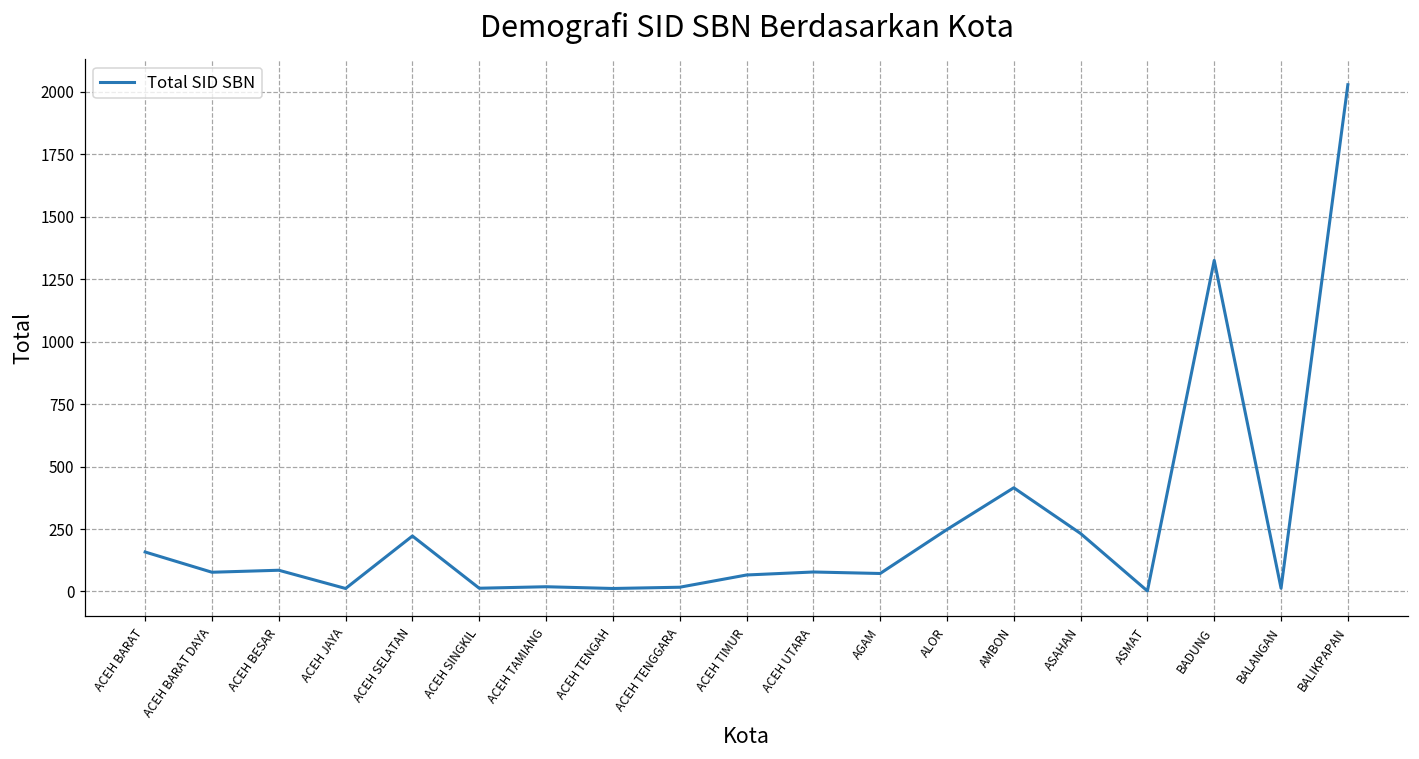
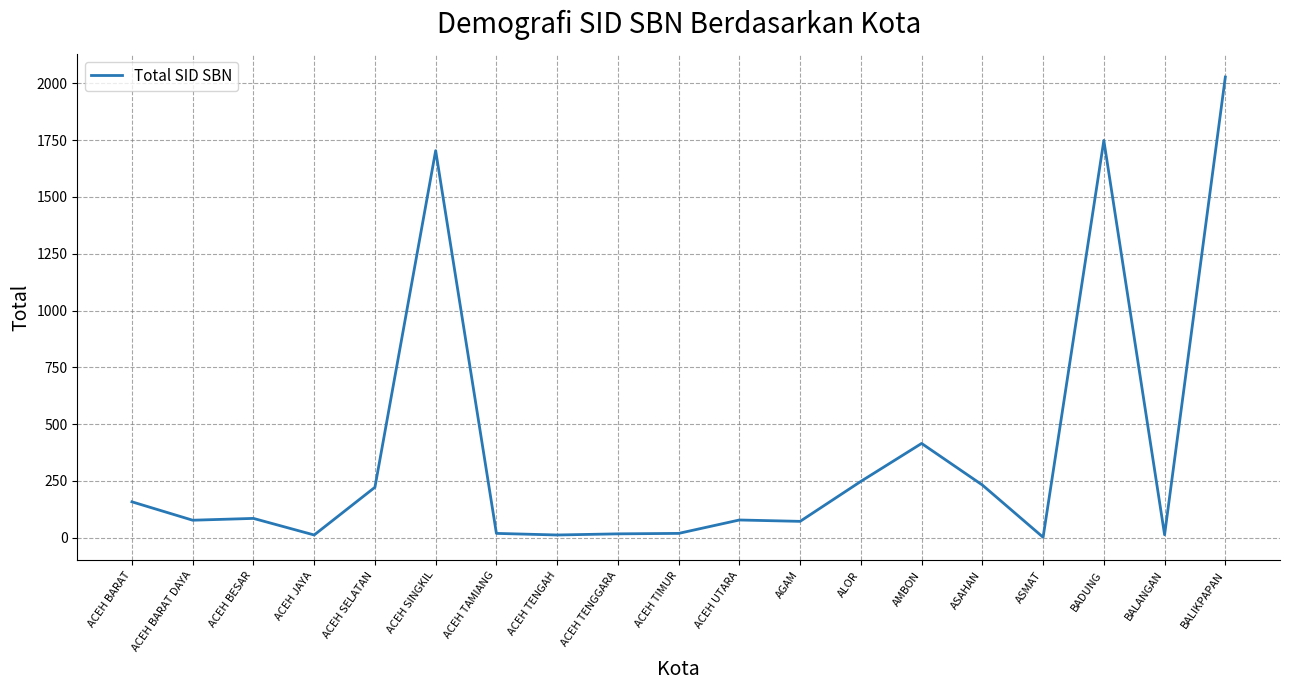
  {
    "ACEH BARAT": 160,
    "ACEH BARAT DAYA": 80,
    "ACEH BESAR": 90,
    "ACEH JAYA": 10,
    "ACEH SELATAN": 220,
-   "ACEH SINGKIL": 10,
+   "ACEH SINGKIL": 1700,
    "ACEH TAMIANG": 20,
    "ACEH TENGAH": 10,
    "ACEH TENGGARA": 20,
-   "ACEH TIMUR": 70,
+   "ACEH TIMUR": 20,
    "ACEH UTARA": 80,
    "AGAM": 70,
    "ALOR": 250,
    "AMBON": 420,
    "ASAHAN": 230,
    "ASMAT": 0,
-   "BADUNG": 1330,
+   "BADUNG": 1750,
    "BALANGAN": 10,
    "BALIKPAPAN": 2030
  }
